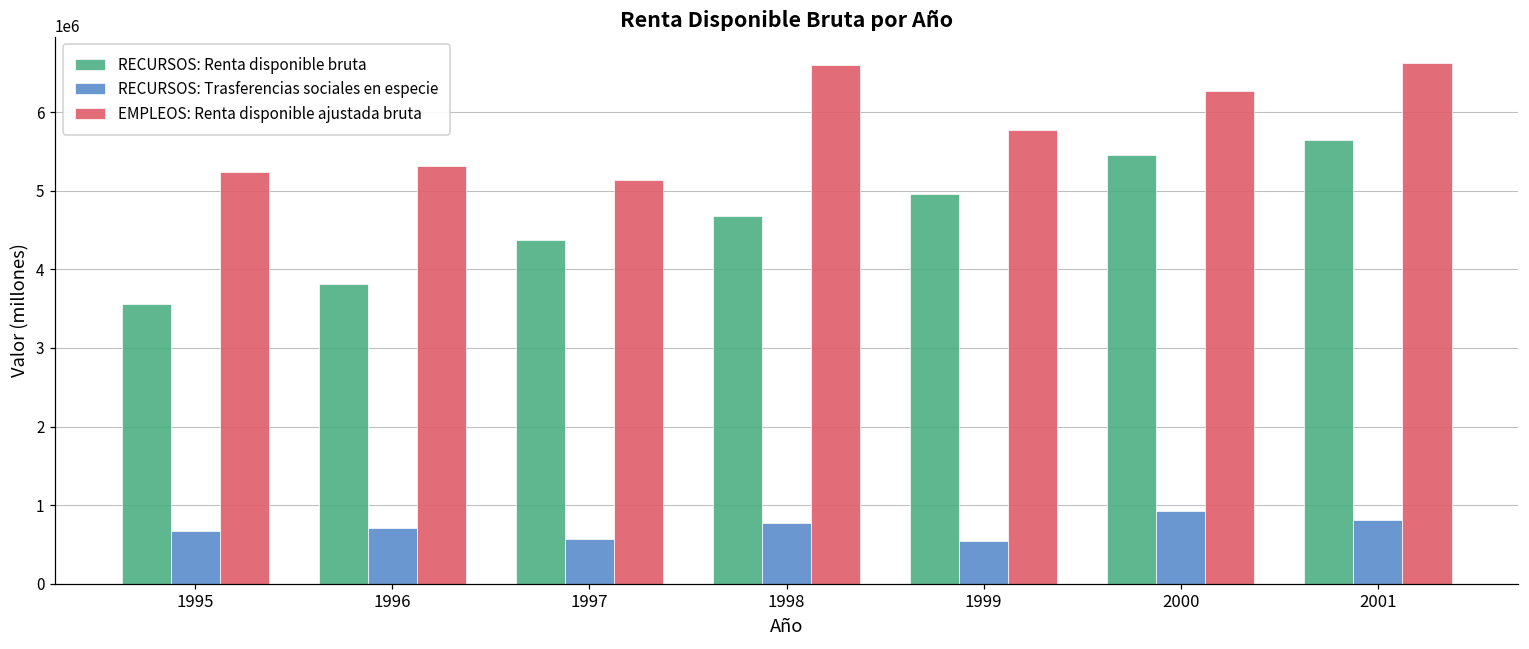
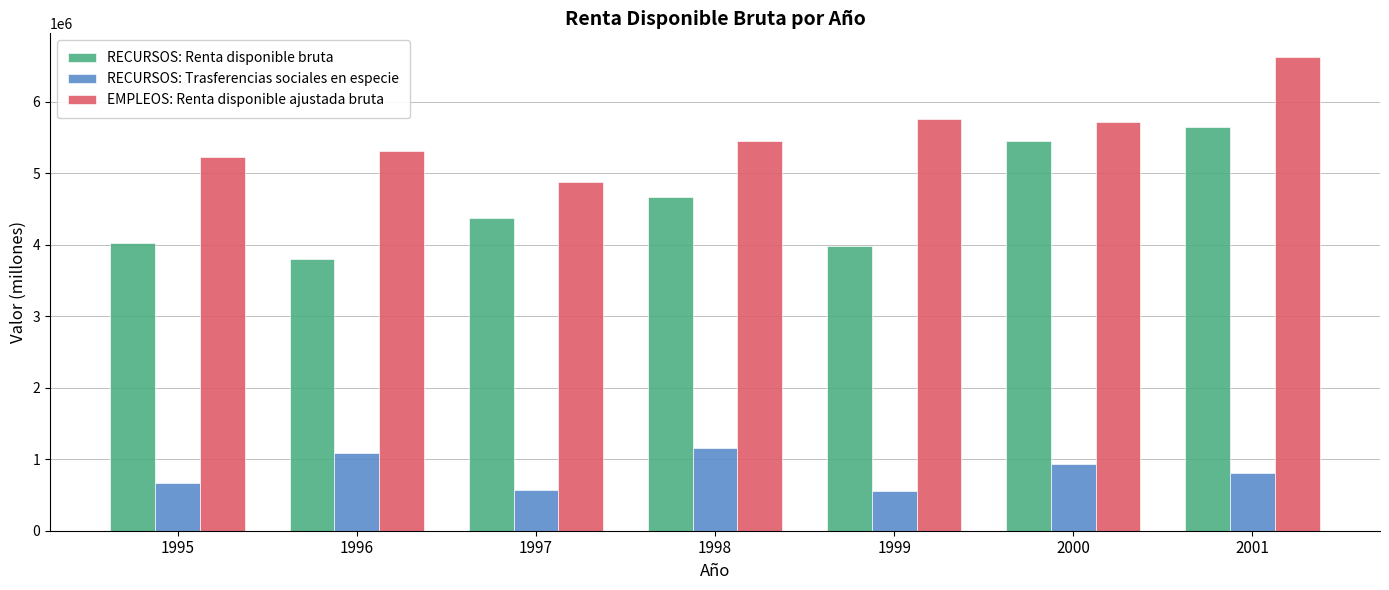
  {
    "RECURSOS: Renta disponible bruta": {
-     "1995": 3600000,
+     "1995": 4000000,
      "1996": 3800000,
      "1997": 4400000,
      "1998": 4700000,
-     "1999": 5000000,
+     "1999": 4000000,
      "2000": 5500000,
      "2001": 5600000
    },
    "RECURSOS: Trasferencias sociales en especie": {
      "1995": 700000,
-     "1996": 700000,
+     "1996": 1100000,
      "1997": 600000,
-     "1998": 800000,
+     "1998": 1200000,
      "1999": 500000,
      "2000": 900000,
      "2001": 800000
    },
    "EMPLEOS: Renta disponible ajustada bruta": {
      "1995": 5200000,
      "1996": 5300000,
-     "1997": 5100000,
-     "1998": 6600000,
+     "1997": 4900000,
+     "1998": 5400000,
      "1999": 5800000,
-     "2000": 6300000,
+     "2000": 5700000,
      "2001": 6600000
    }
  }
